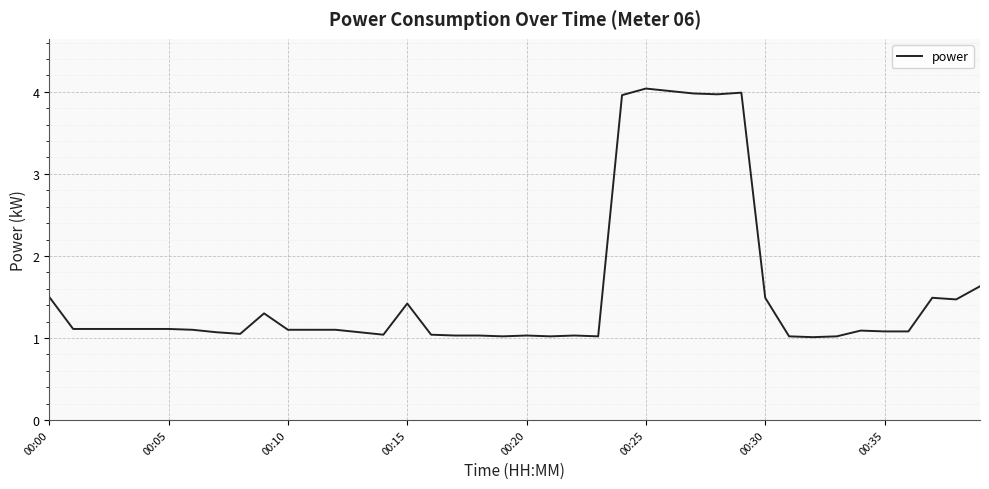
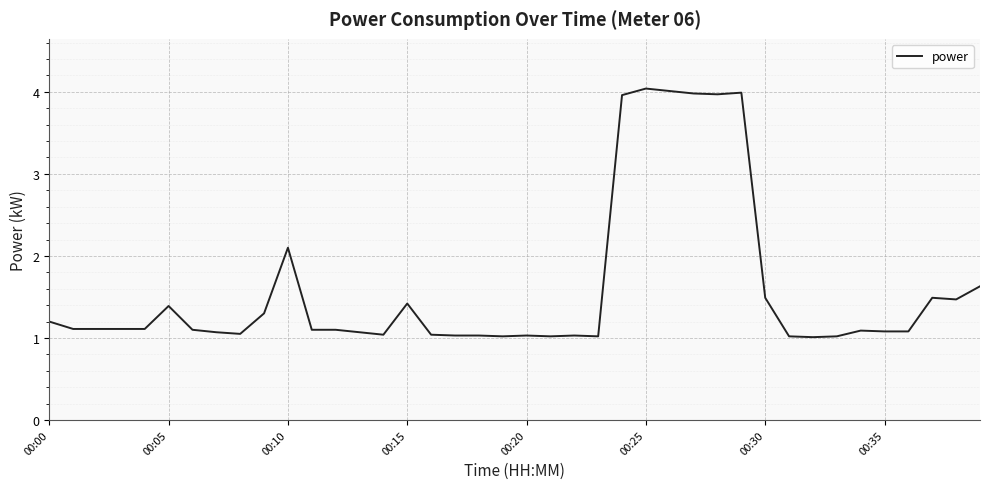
  {
-   "00:00": 1.5,
-   "00:05": 1.1,
-   "00:10": 1.1,
+   "00:00": 1.2,
+   "00:05": 1.4,
+   "00:10": 2.1,
    "00:15": 1.4,
    "00:20": 1.0,
    "00:25": 4.0,
    "00:30": 1.5,
    "00:35": 1.1
  }
